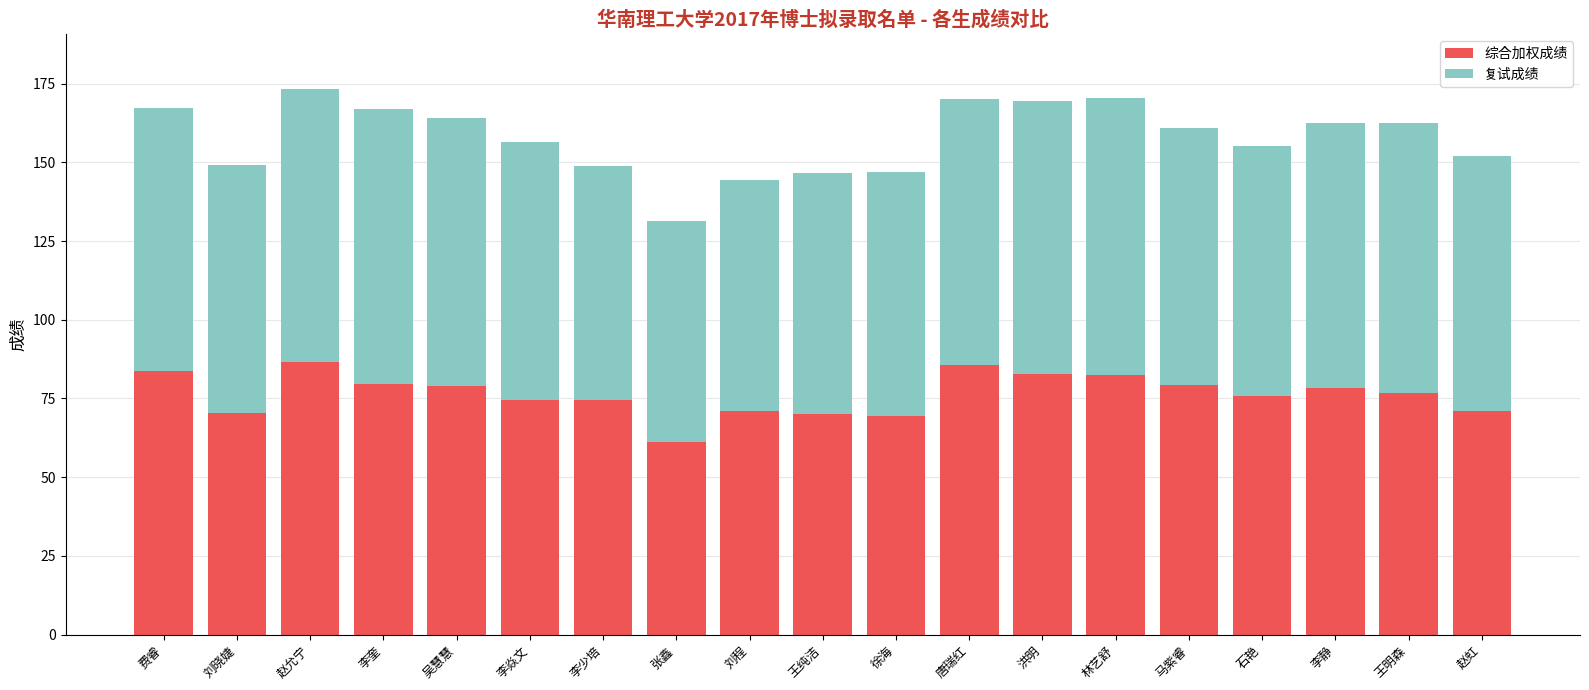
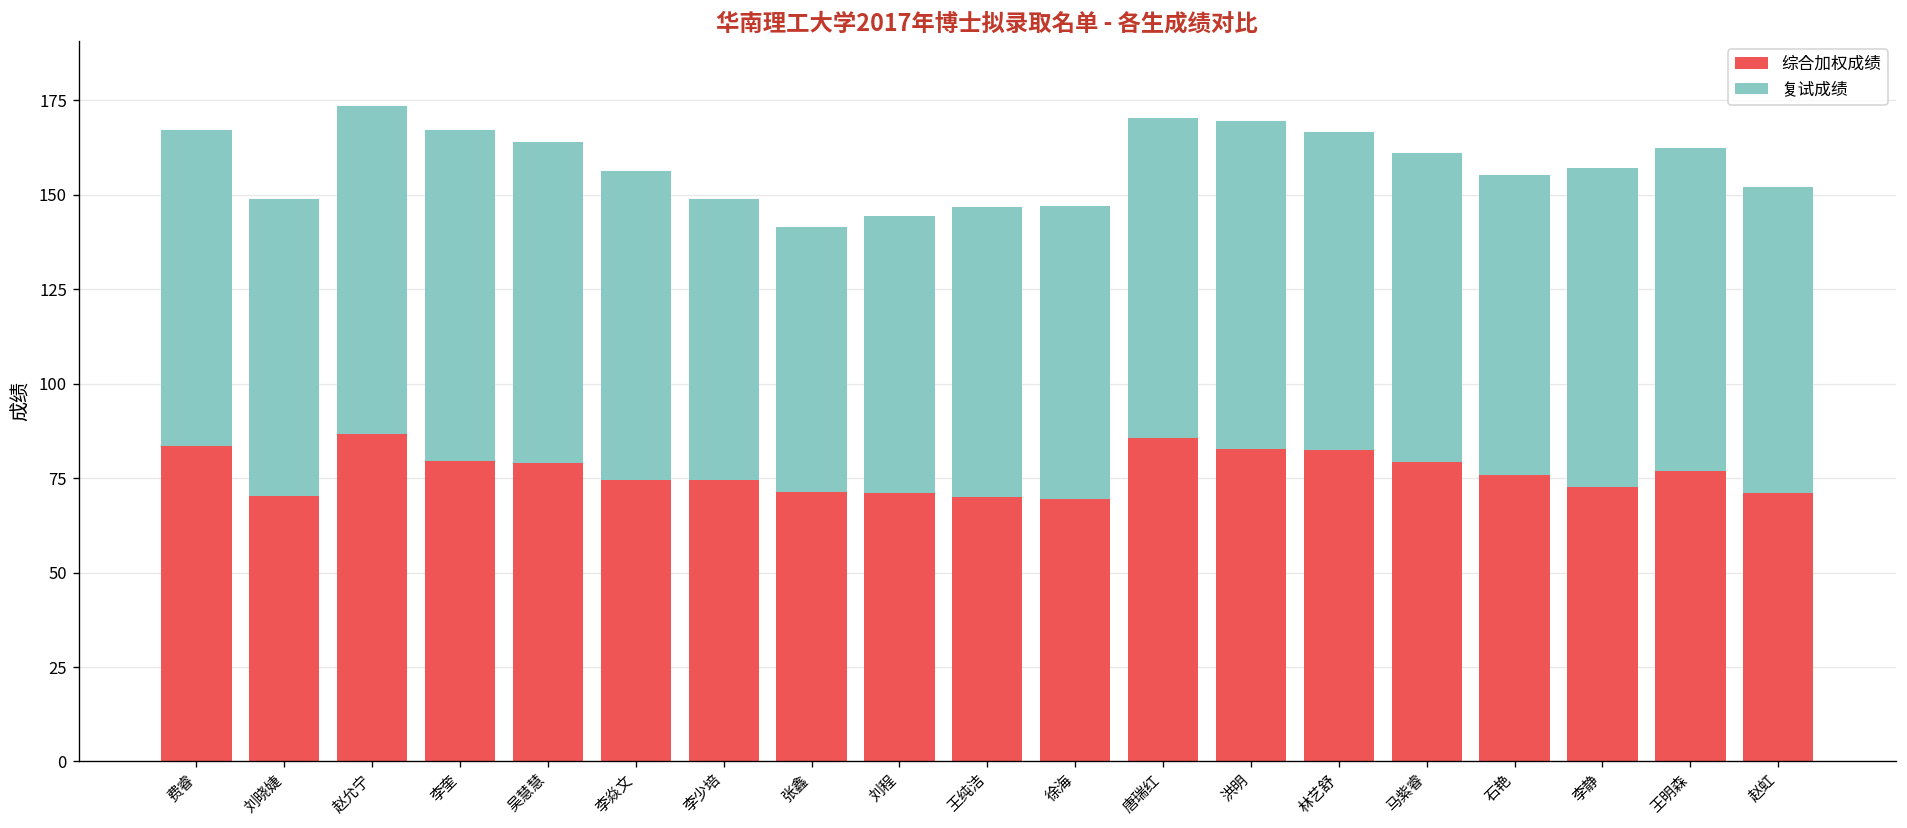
  {
    "综合加权成绩": {
      "费睿": 84,
      "刘晓婕": 70,
      "赵允宁": 87,
      "李奎": 79,
      "吴慧慧": 79,
      "李焱文": 75,
      "李少培": 74,
-     "张鑫": 61,
+     "张鑫": 71,
      "刘程": 71,
      "王纯洁": 70,
      "徐海": 69,
      "唐瑞红": 86,
      "洪明": 83,
      "林艺舒": 82,
      "马紫睿": 79,
      "石艳": 76,
-     "李静": 78,
+     "李静": 73,
      "王明森": 77,
      "赵虹": 71
    },
    "复试成绩": {
      "费睿": 84,
      "刘晓婕": 79,
      "赵允宁": 87,
      "李奎": 88,
      "吴慧慧": 85,
      "李焱文": 82,
      "李少培": 74,
      "张鑫": 70,
      "刘程": 73,
      "王纯洁": 77,
      "徐海": 78,
      "唐瑞红": 85,
      "洪明": 87,
-     "林艺舒": 88,
+     "林艺舒": 84,
      "马紫睿": 82,
      "石艳": 79,
      "李静": 84,
      "王明森": 86,
      "赵虹": 81
    }
  }
